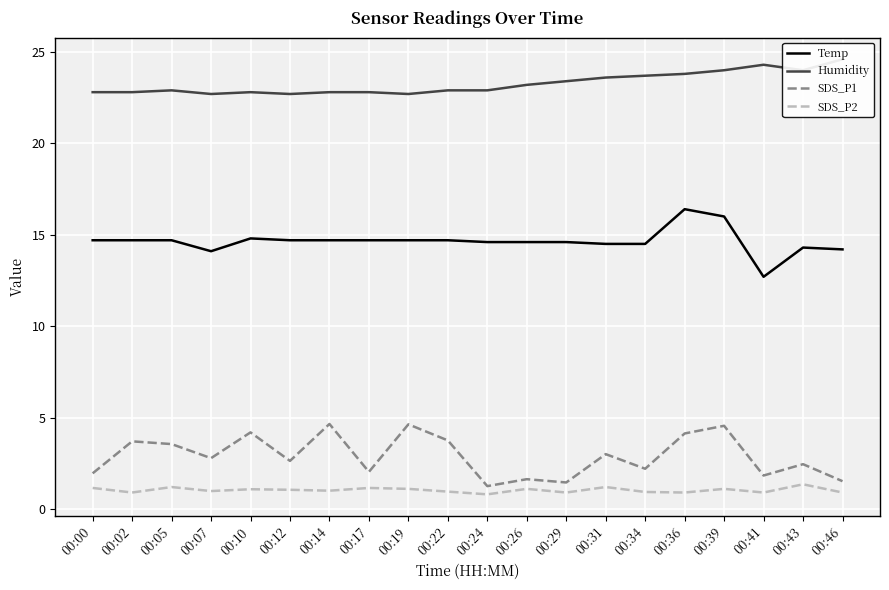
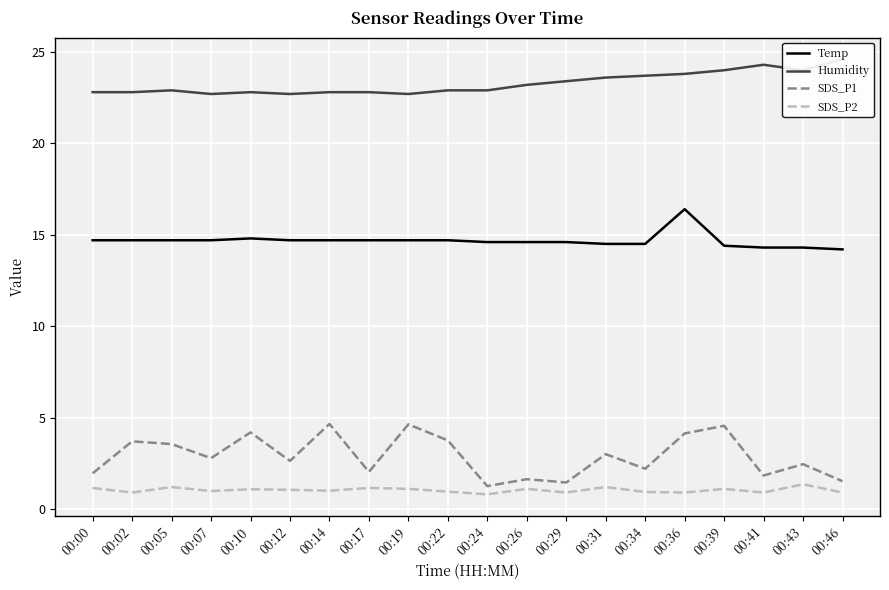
  {
    "Temp": {
      "00:00": 14.7,
      "00:02": 14.7,
      "00:05": 14.7,
-     "00:07": 14.1,
+     "00:07": 14.7,
      "00:10": 14.8,
      "00:12": 14.7,
      "00:14": 14.7,
      "00:17": 14.7,
      "00:19": 14.7,
      "00:22": 14.7,
      "00:24": 14.6,
      "00:26": 14.6,
      "00:29": 14.6,
      "00:31": 14.5,
      "00:34": 14.5,
      "00:36": 16.4,
-     "00:39": 16.0,
-     "00:41": 12.7,
+     "00:39": 14.4,
+     "00:41": 14.3,
      "00:43": 14.3,
      "00:46": 14.2
    },
    "Humidity": {
      "00:00": 22.8,
      "00:02": 22.8,
      "00:05": 22.9,
      "00:07": 22.7,
      "00:10": 22.8,
      "00:12": 22.7,
      "00:14": 22.8,
      "00:17": 22.8,
      "00:19": 22.7,
      "00:22": 22.9,
      "00:24": 22.9,
      "00:26": 23.2,
      "00:29": 23.4,
      "00:31": 23.6,
      "00:34": 23.7,
      "00:36": 23.8,
      "00:39": 24.0,
      "00:41": 24.3
    },
    "SDS_P1": {
      "00:00": 2.0,
      "00:02": 3.7,
      "00:05": 3.6,
      "00:07": 2.8,
      "00:10": 4.2,
      "00:12": 2.6,
      "00:14": 4.7,
      "00:17": 2.0,
      "00:19": 4.6,
      "00:22": 3.8,
      "00:24": 1.3,
      "00:26": 1.6,
      "00:29": 1.5,
      "00:31": 3.0,
      "00:34": 2.2,
      "00:36": 4.1,
      "00:39": 4.6,
      "00:41": 1.8,
      "00:43": 2.5,
      "00:46": 1.5
    },
    "SDS_P2": {
      "00:00": 1.2,
      "00:02": 0.9,
      "00:05": 1.2,
      "00:07": 1.0,
      "00:10": 1.1,
      "00:12": 1.1,
      "00:14": 1.0,
      "00:17": 1.2,
      "00:19": 1.1,
      "00:22": 1.0,
      "00:24": 0.8,
      "00:26": 1.1,
      "00:29": 0.9,
      "00:31": 1.2,
      "00:34": 0.9,
      "00:36": 0.9,
      "00:39": 1.1,
      "00:41": 0.9,
      "00:43": 1.4,
      "00:46": 0.9
    }
  }
